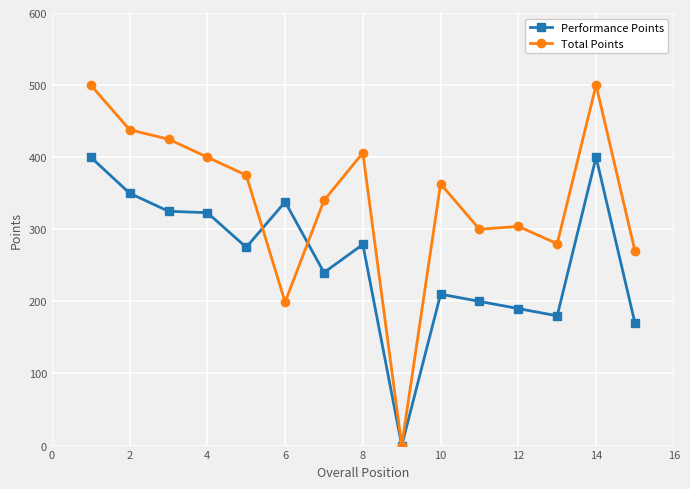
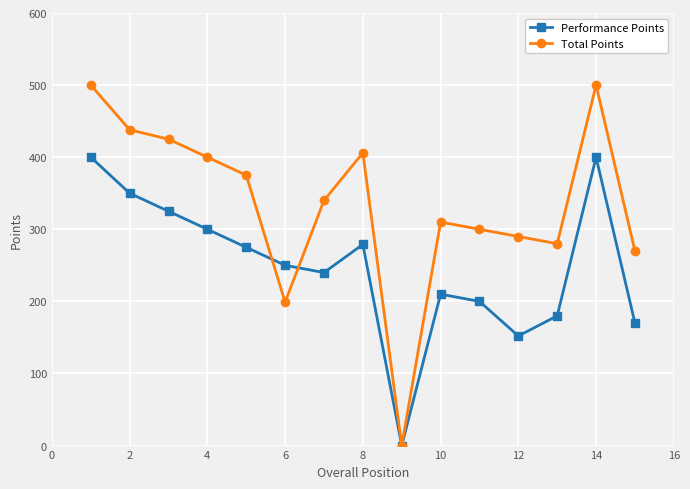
  {
    "Performance Points": {
      "2": 350,
-     "4": 320,
-     "6": 340,
+     "4": 300,
+     "6": 250,
      "8": 280,
      "10": 210,
-     "12": 190,
+     "12": 150,
      "14": 400
    },
    "Total Points": {
      "2": 440,
      "4": 400,
      "6": 200,
      "8": 410,
-     "10": 360,
-     "12": 300,
+     "10": 310,
+     "12": 290,
      "14": 500
    }
  }
